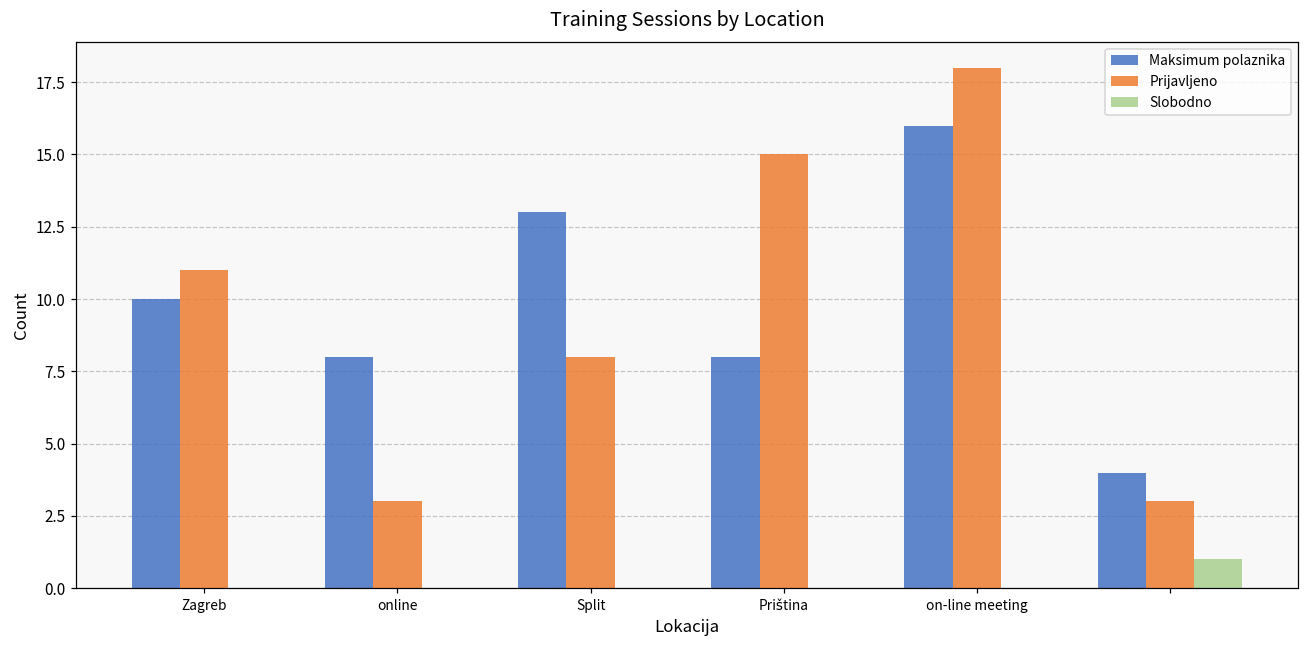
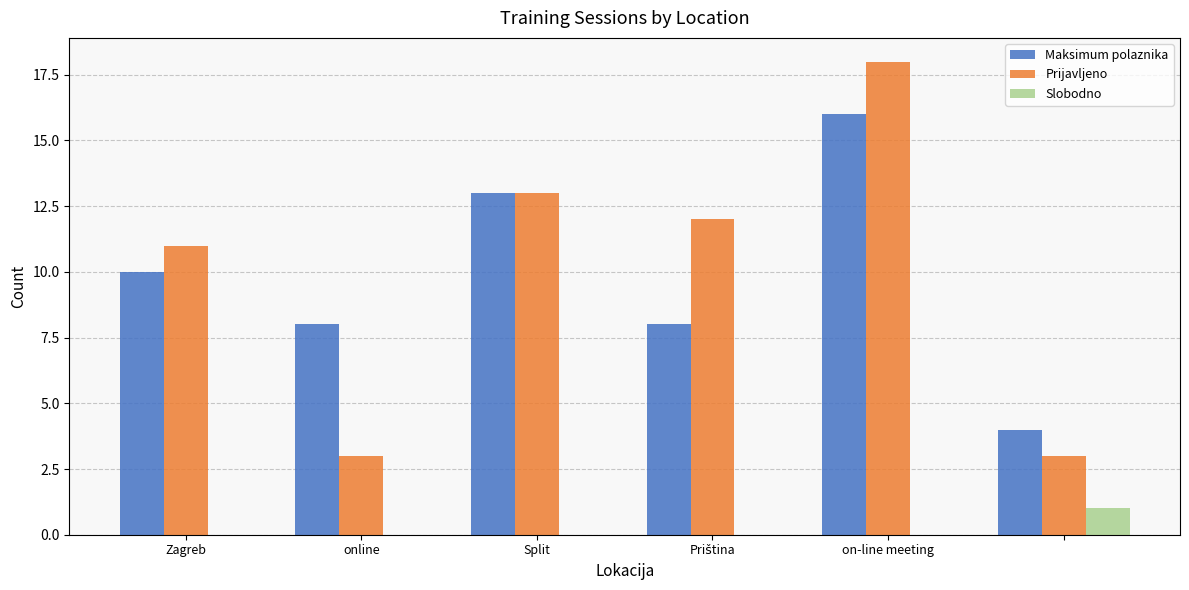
  {
    "Prijavljeno": {
      "Zagreb": 11,
      "online": 3,
-     "Split": 8,
-     "Priština": 15,
+     "Split": 13,
+     "Priština": 12,
      "on-line meeting": 18
    }
  }
